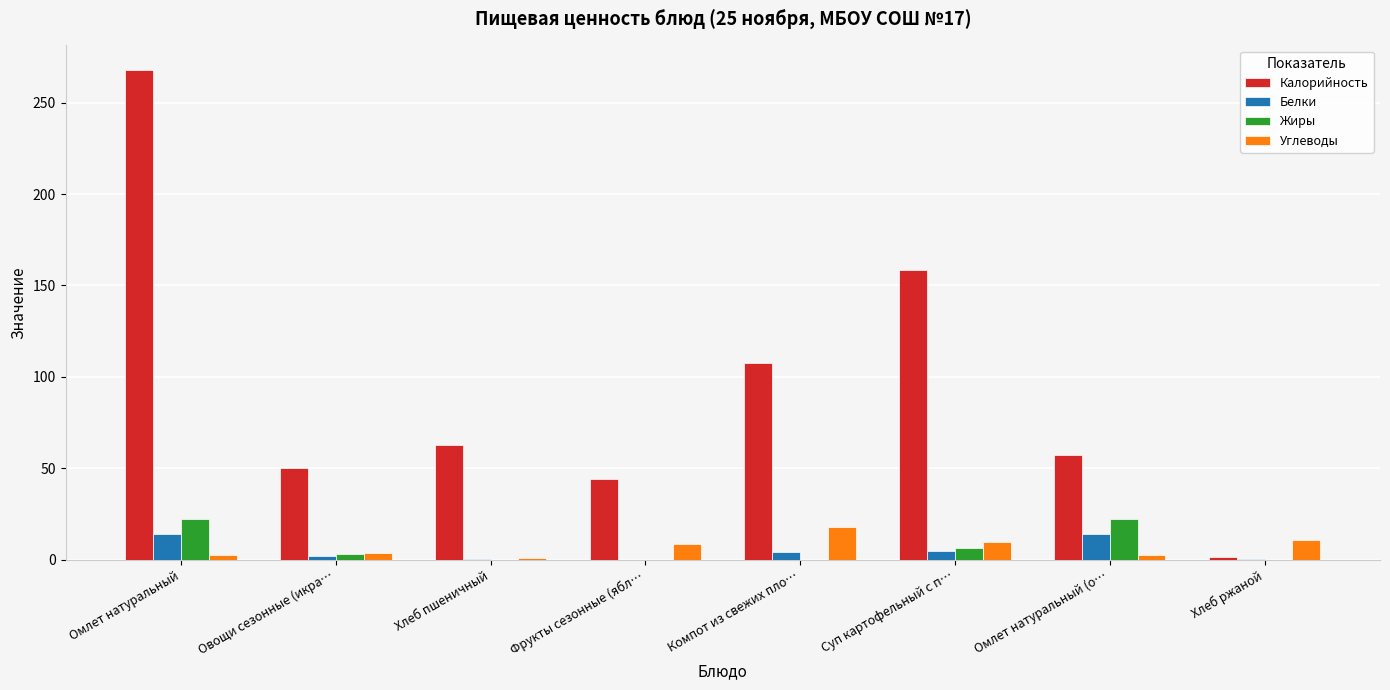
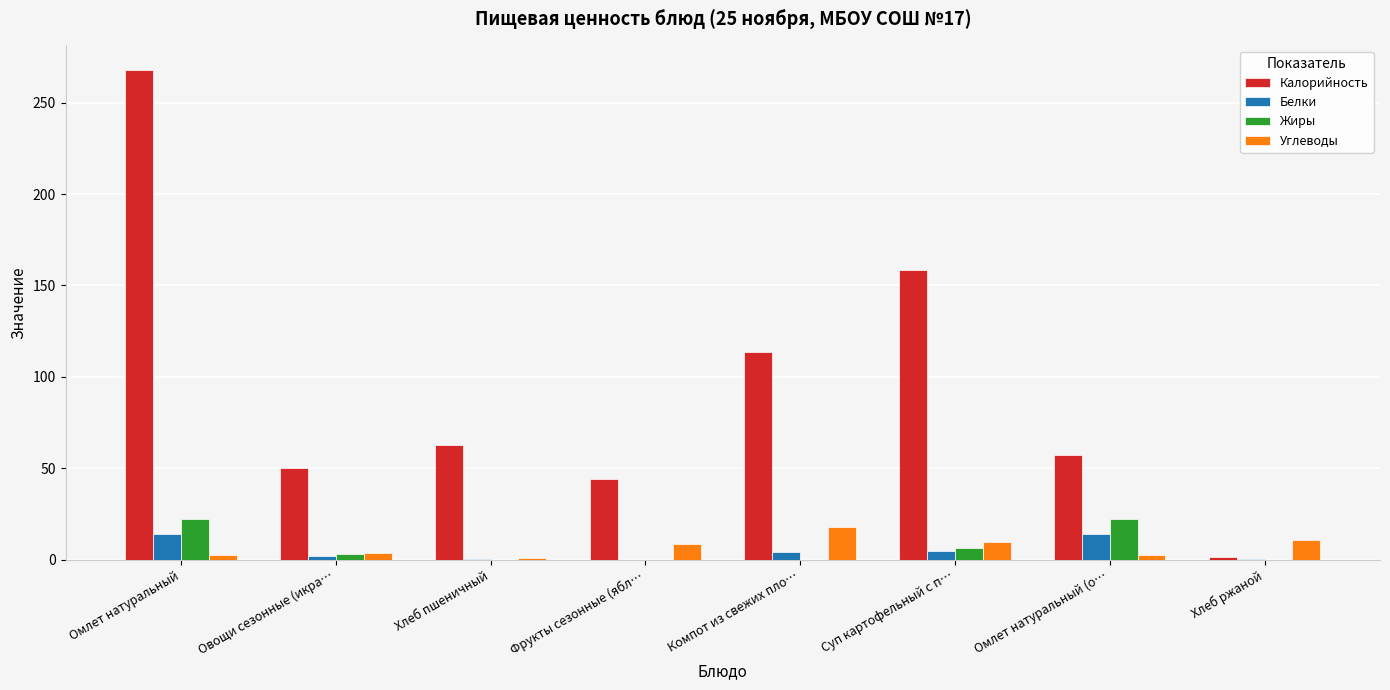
  {
    "Калорийность": {
      "Омлет натуральный": 268,
      "Овощи сезонные (икра…": 50,
      "Хлеб пшеничный": 63,
      "Фрукты сезонные (ябл…": 44,
-     "Компот из свежих пло…": 108,
+     "Компот из свежих пло…": 114,
      "Суп картофельный с п…": 159,
      "Омлет натуральный (о…": 57,
      "Хлеб ржаной": 2
    },
    "Белки": {
      "Омлет натуральный": 14,
      "Овощи сезонные (икра…": 2,
      "Компот из свежих пло…": 4,
      "Суп картофельный с п…": 5,
      "Омлет натуральный (о…": 14
    },
    "Жиры": {
      "Омлет натуральный": 22,
      "Овощи сезонные (икра…": 3,
      "Фрукты сезонные (ябл…": 0,
      "Компот из свежих пло…": 0,
      "Суп картофельный с п…": 6,
      "Омлет натуральный (о…": 22,
      "Хлеб ржаной": 0
    },
    "Углеводы": {
      "Омлет натуральный": 3,
      "Овощи сезонные (икра…": 4,
      "Фрукты сезонные (ябл…": 9,
      "Компот из свежих пло…": 18,
      "Суп картофельный с п…": 10,
      "Омлет натуральный (о…": 3,
      "Хлеб ржаной": 11
    }
  }
